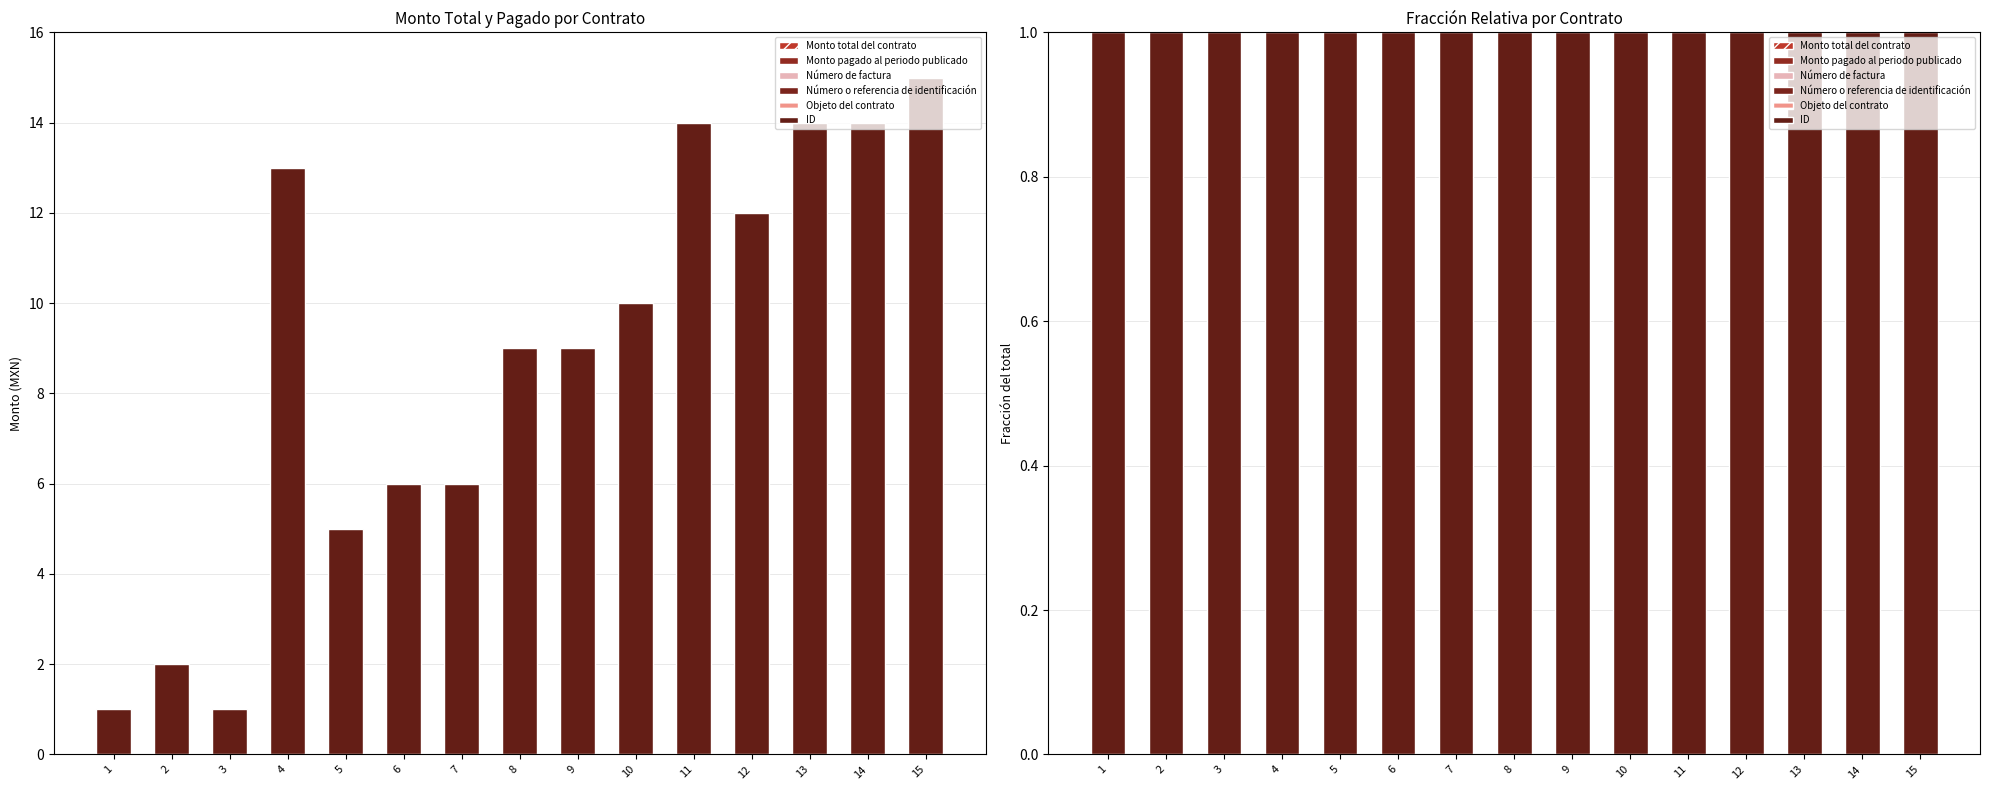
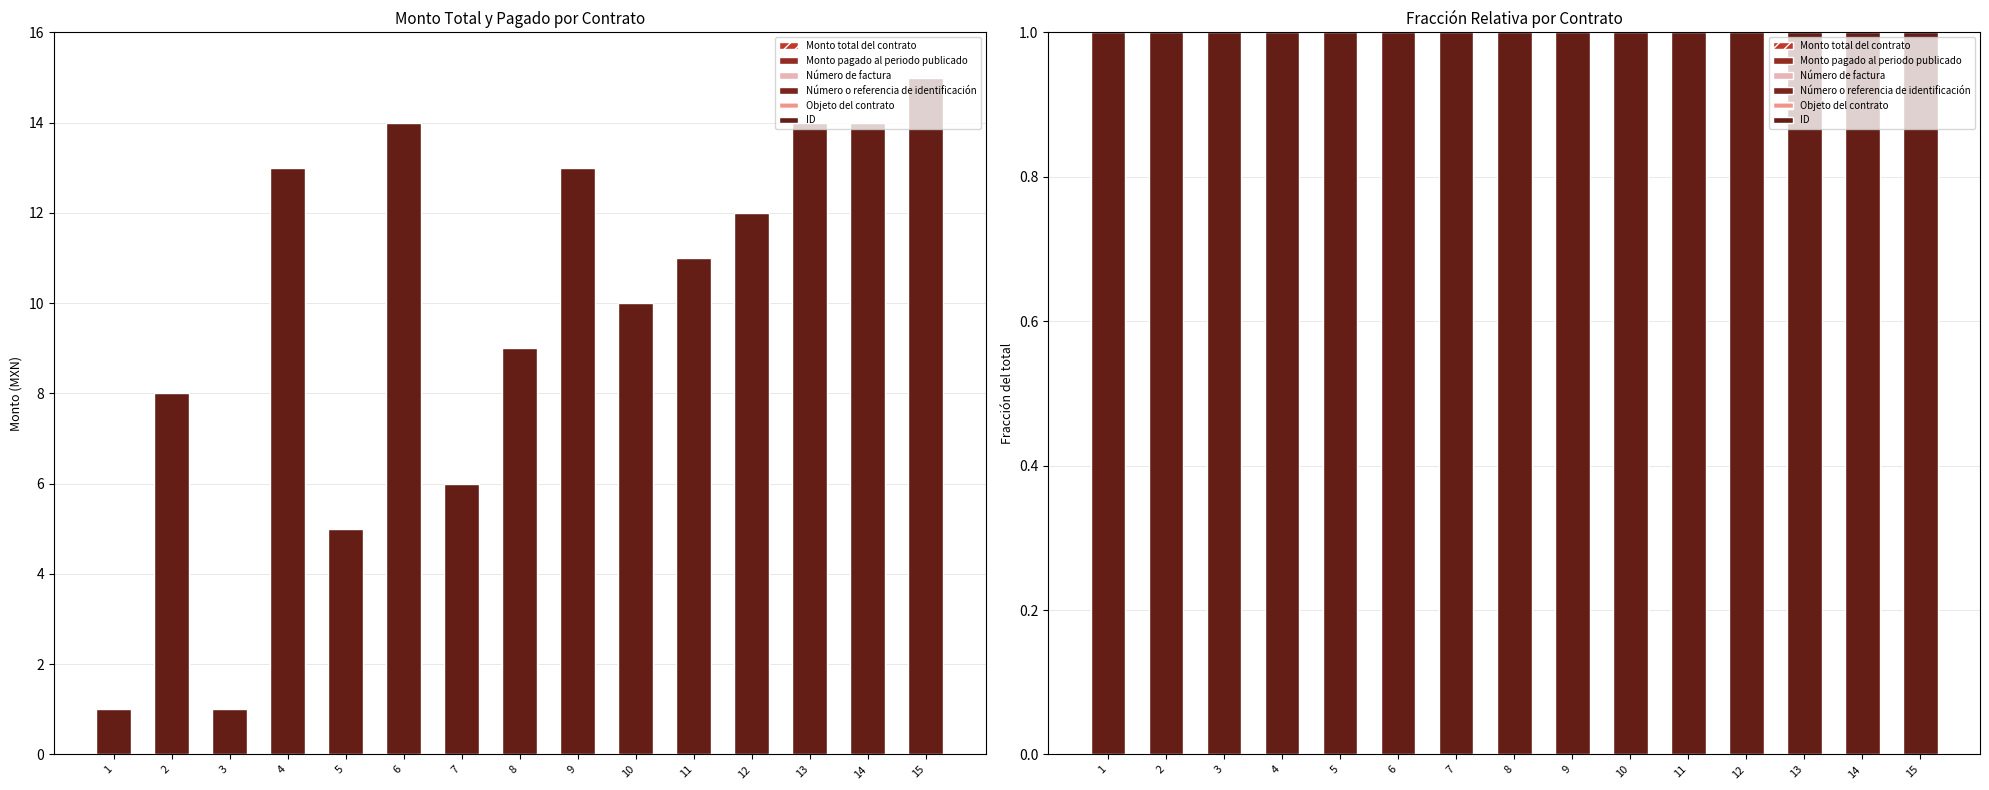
  {
    "Monto Total y Pagado por Contrato": {
      "Objeto del contrato": {
        "1": 0,
        "2": 0,
        "3": 0,
        "4": 0,
        "5": 0,
        "6": 0,
        "7": 0,
        "8": 0,
        "9": 0,
        "10": 0,
        "11": 0,
        "12": 0,
        "13": 0,
        "14": 0,
        "15": 0
      },
      "ID": {
        "1": 1,
-       "2": 2,
+       "2": 8,
        "3": 1,
        "4": 13,
        "5": 5,
-       "6": 6,
+       "6": 14,
        "7": 6,
        "8": 9,
-       "9": 9,
+       "9": 13,
        "10": 10,
-       "11": 14,
+       "11": 11,
        "12": 12
      }
    },
    "Fracción Relativa por Contrato": {
      "Objeto del contrato": {
        "1": 0.00,
        "2": 0.00,
        "3": 0.00,
        "4": 0.00,
        "5": 0.00,
        "6": 0.00,
        "7": 0.00,
        "8": 0.00,
        "9": 0.00,
        "10": 0.00,
        "11": 0.00,
        "12": 0.00,
        "13": 0.00,
        "14": 0.00,
        "15": 0.00
      },
      "ID": {
        "1": 1.00,
        "2": 1.00,
        "3": 1.00,
        "4": 1.00,
        "5": 1.00,
        "6": 1.00,
        "7": 1.00,
        "8": 1.00,
        "9": 1.00,
        "10": 1.00,
        "11": 1.00,
        "12": 1.00,
        "13": 1.00,
        "14": 1.00,
        "15": 1.00
      }
    }
  }
